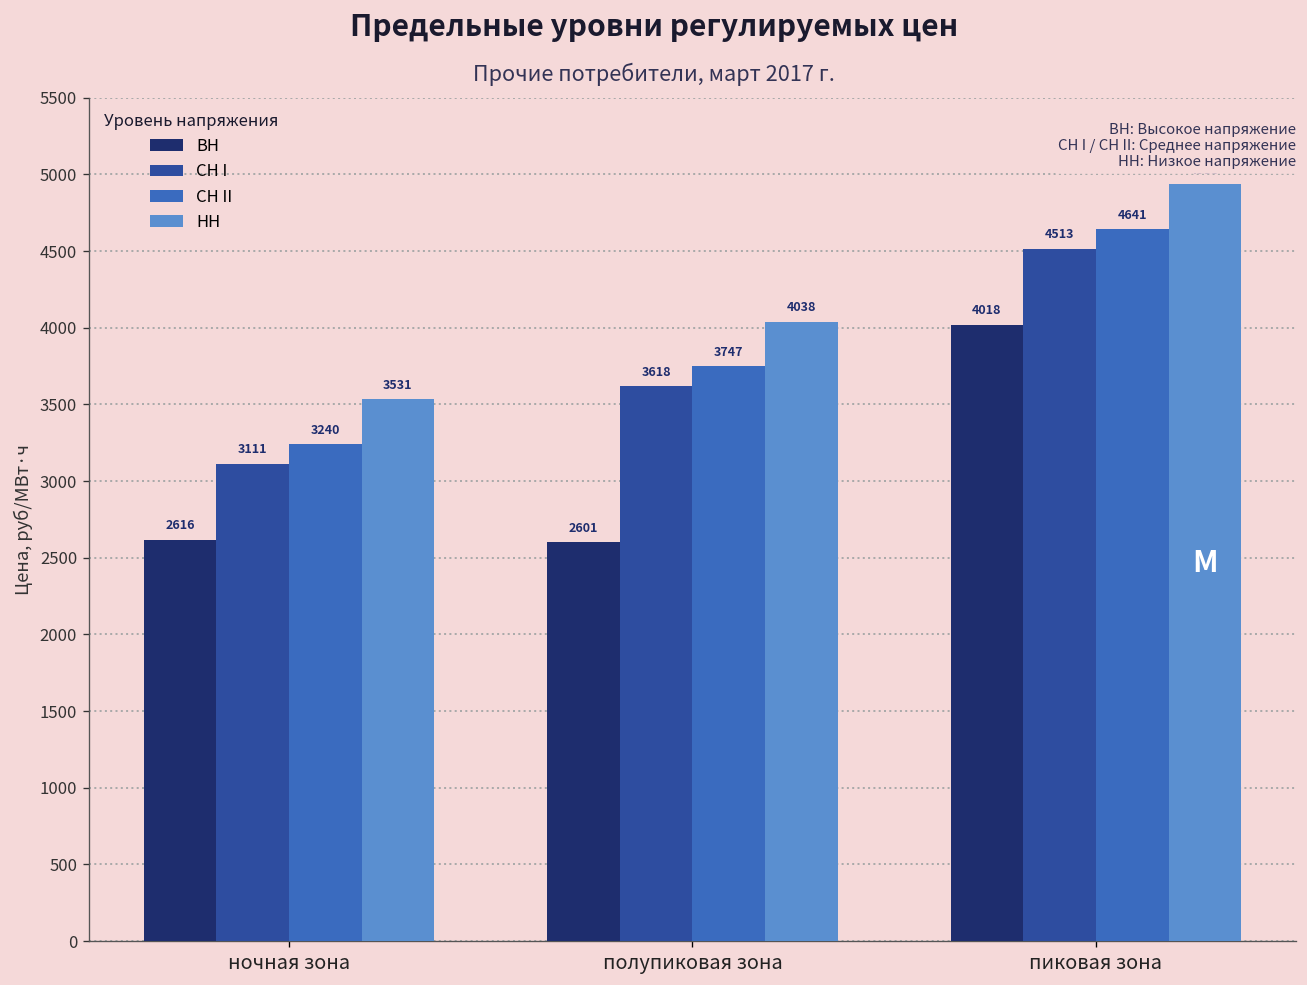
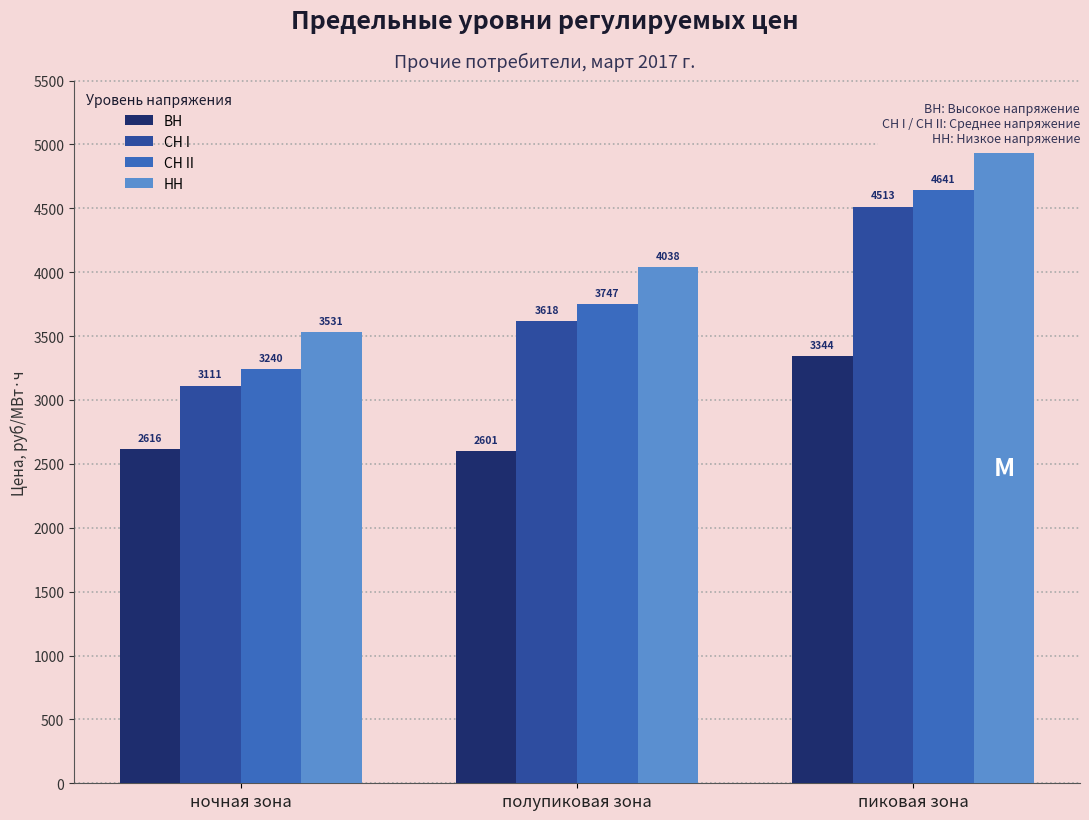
  {
    "ВН": {
      "полупиковая зона": 2601,
-     "пиковая зона": 4018
+     "пиковая зона": 3344
    }
  }
